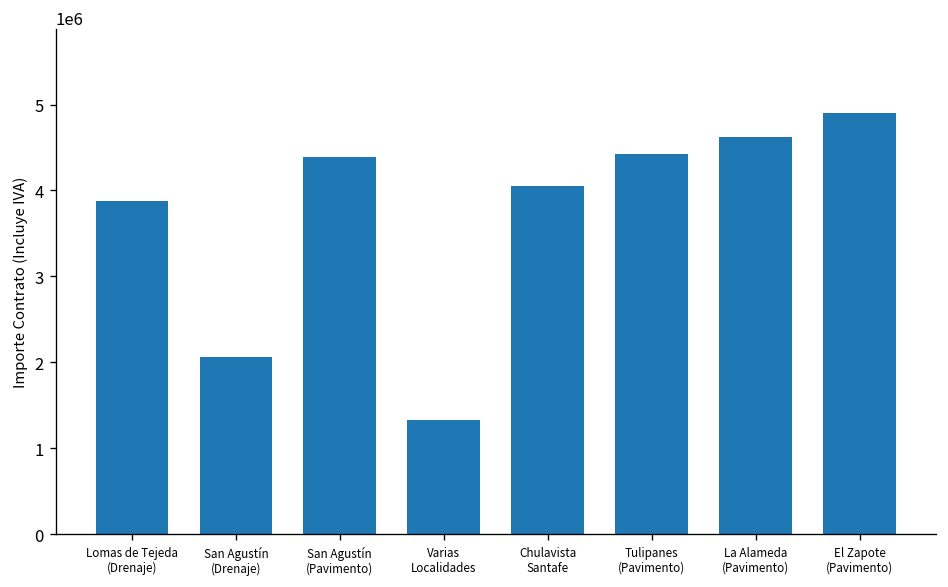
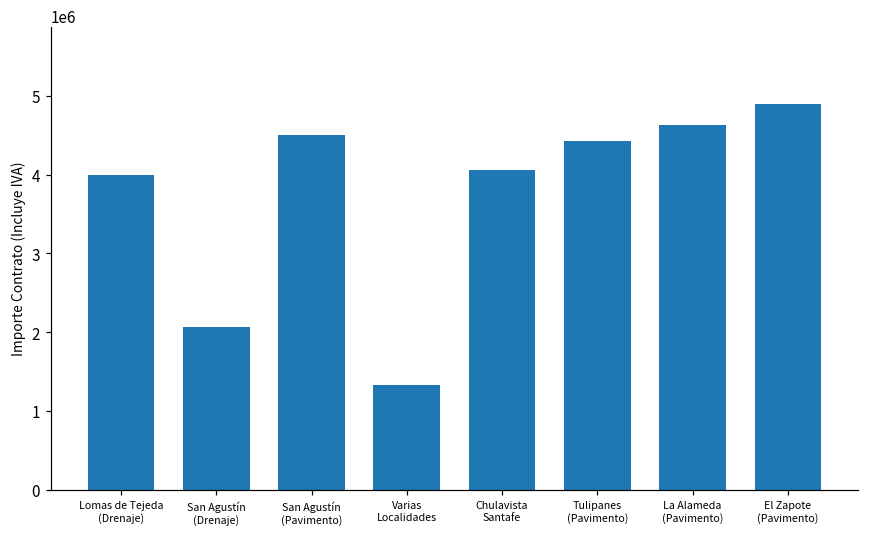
  {
-   "Lomas de Tejeda (Drenaje)": 3900000,
+   "Lomas de Tejeda (Drenaje)": 4000000,
    "San Agustín (Drenaje)": 2100000,
-   "San Agustín (Pavimento)": 4400000,
+   "San Agustín (Pavimento)": 4500000,
    "Varias Localidades": 1300000,
    "Chulavista Santafe": 4100000,
    "Tulipanes (Pavimento)": 4400000,
    "La Alameda (Pavimento)": 4600000,
    "El Zapote (Pavimento)": 4900000
  }
